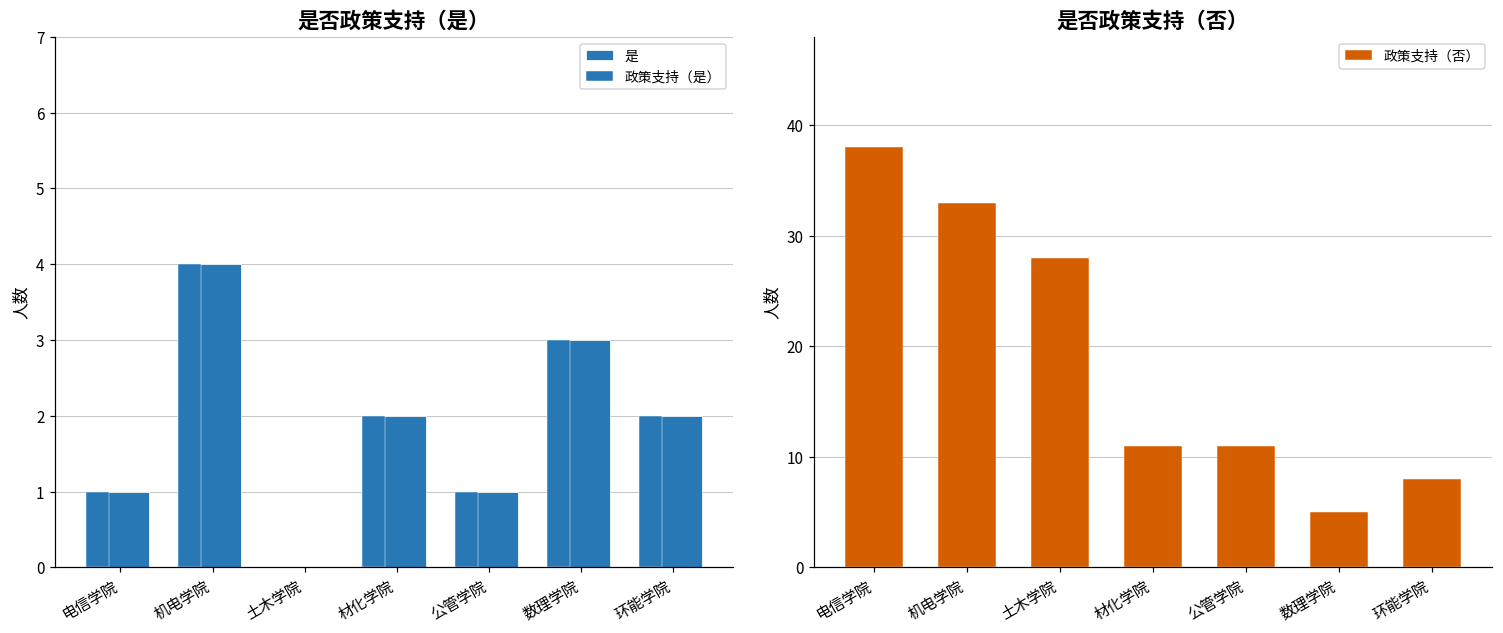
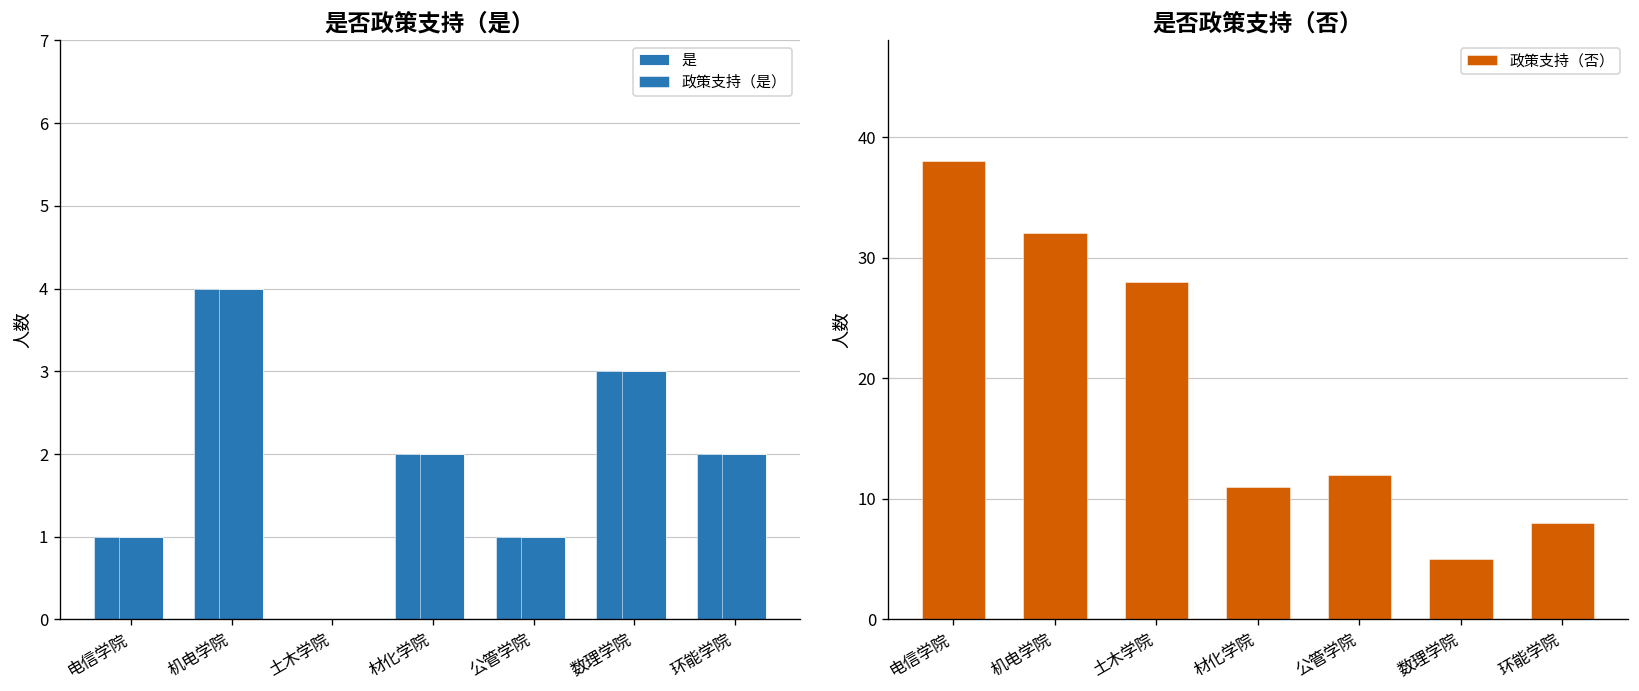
  {
    "是否政策支持（否）": {
      "电信学院": 38,
-     "机电学院": 33,
+     "机电学院": 32,
      "土木学院": 28,
      "材化学院": 11,
-     "公管学院": 11,
+     "公管学院": 12,
      "数理学院": 5,
      "环能学院": 8
    }
  }
